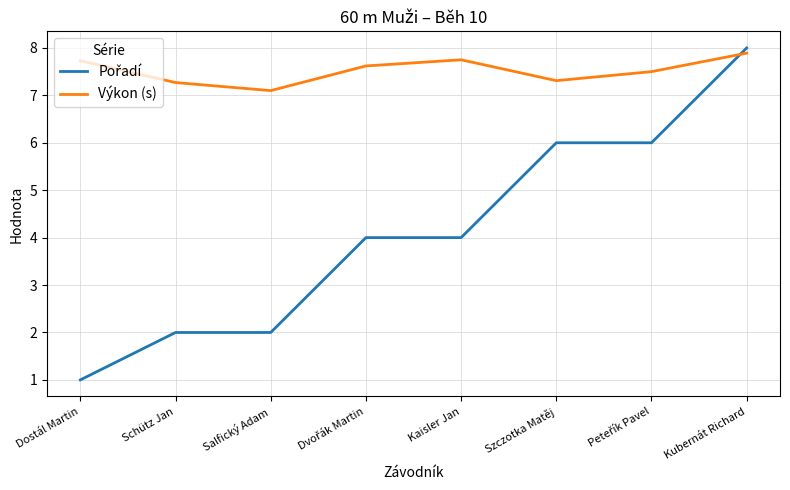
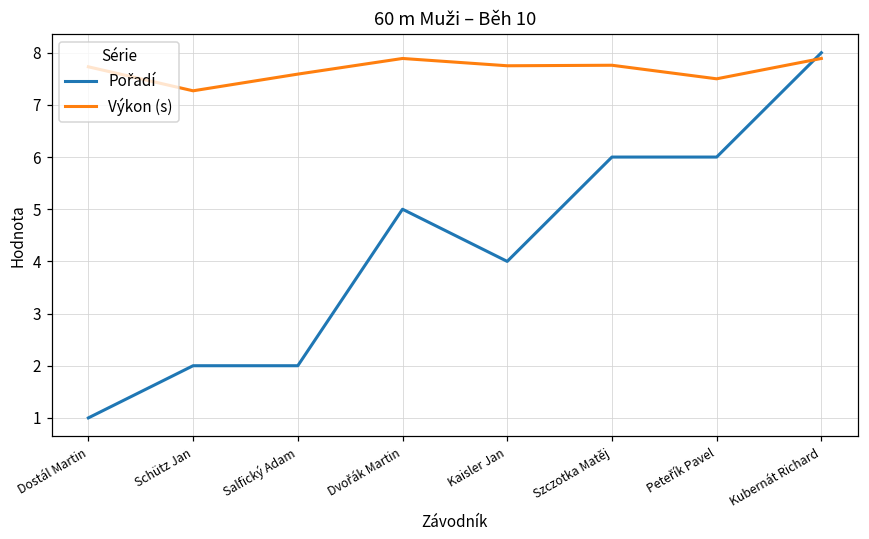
  {
    "Pořadí": {
      "Dostál Martin": 1,
      "Schütz Jan": 2,
      "Salfický Adam": 2,
-     "Dvořák Martin": 4,
+     "Dvořák Martin": 5,
      "Kaisler Jan": 4,
      "Szczotka Matěj": 6,
      "Peteřík Pavel": 6,
      "Kubernát Richard": 8
    },
    "Výkon (s)": {
      "Schütz Jan": 7.3,
-     "Salfický Adam": 7.1,
-     "Dvořák Martin": 7.6,
+     "Salfický Adam": 7.6,
+     "Dvořák Martin": 7.9,
      "Kaisler Jan": 7.8,
-     "Szczotka Matěj": 7.3,
+     "Szczotka Matěj": 7.8,
      "Peteřík Pavel": 7.5,
      "Kubernát Richard": 7.9
    }
  }
